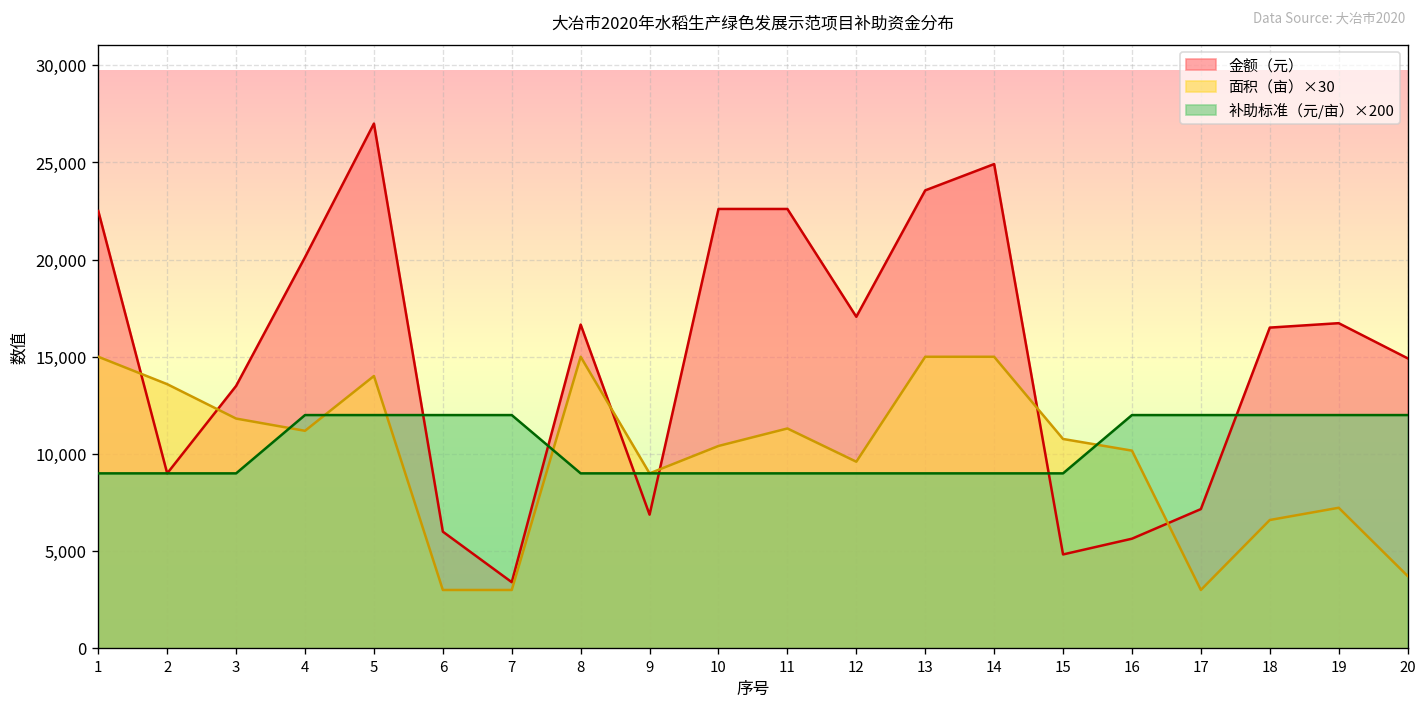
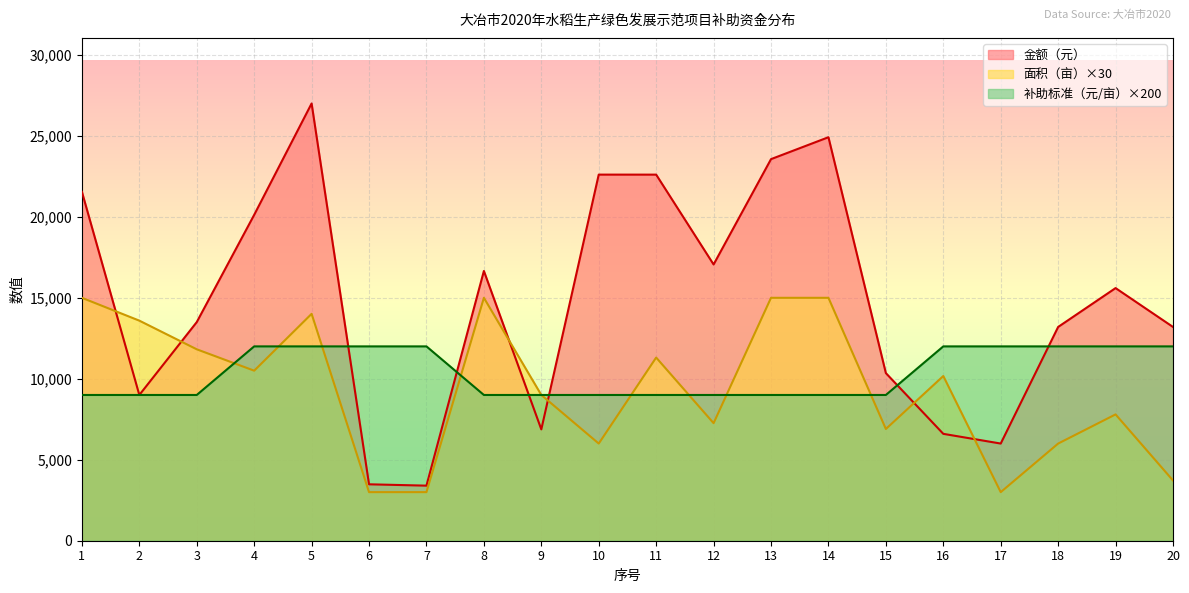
  {
    "金额（元）": {
-     "1": "22,500",
+     "1": "21,500",
      "3": "13,500",
      "4": "20,100",
      "5": "27,000",
-     "6": "6,000",
+     "6": "3,500",
      "7": "3,400",
      "8": "16,700",
      "9": "6,900",
      "10": "22,600",
      "11": "22,600",
      "12": "17,100",
      "13": "23,600",
      "14": "24,900",
-     "15": "4,800",
-     "16": "5,600",
-     "17": "7,200",
-     "18": "16,500",
-     "19": "16,700",
-     "20": "14,900"
+     "15": "10,400",
+     "16": "6,600",
+     "17": "6,000",
+     "18": "13,200",
+     "19": "15,600",
+     "20": "13,200"
    },
    "面积（亩）×30": {
      "1": "15,000",
      "2": "13,600",
      "3": "11,800",
-     "4": "11,200",
+     "4": "10,500",
      "5": "14,000",
      "6": "3,000",
      "7": "3,000",
      "8": "15,000",
-     "10": "10,400",
+     "10": "6,000",
      "11": "11,300",
-     "12": "9,600",
+     "12": "7,300",
      "13": "15,000",
      "14": "15,000",
-     "15": "10,800",
+     "15": "6,900",
      "16": "10,200",
      "17": "3,000",
-     "18": "6,600",
-     "19": "7,200",
+     "18": "6,000",
+     "19": "7,800",
      "20": "3,700"
    },
    "补助标准（元/亩）×200": {
      "1": "9,000",
      "3": "9,000",
      "4": "12,000",
      "5": "12,000",
      "6": "12,000",
      "7": "12,000",
      "8": "9,000",
      "10": "9,000",
      "11": "9,000",
      "12": "9,000",
      "13": "9,000",
      "14": "9,000",
      "15": "9,000",
      "16": "12,000",
      "17": "12,000",
      "18": "12,000",
      "19": "12,000",
      "20": "12,000"
    }
  }
